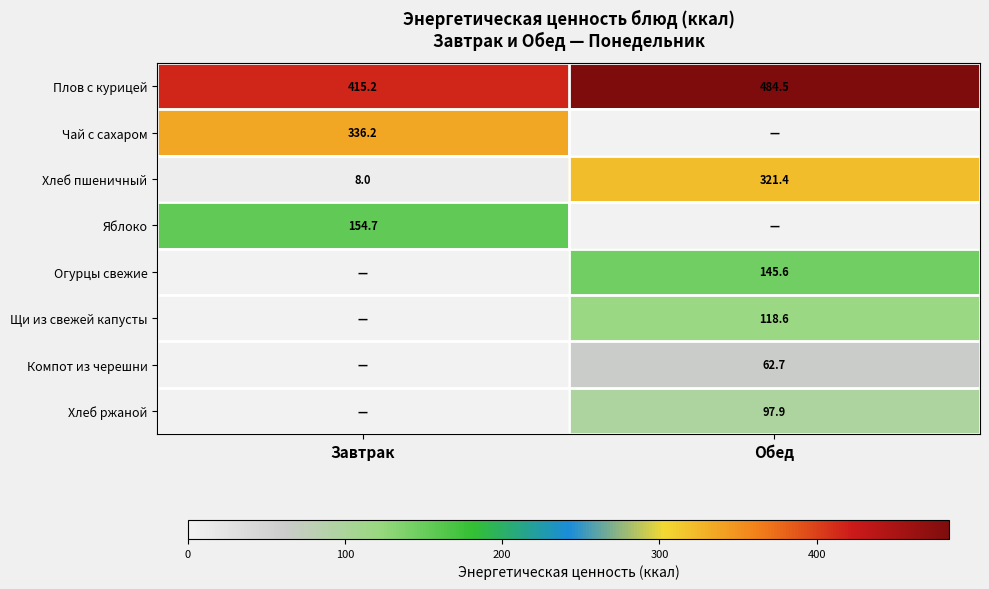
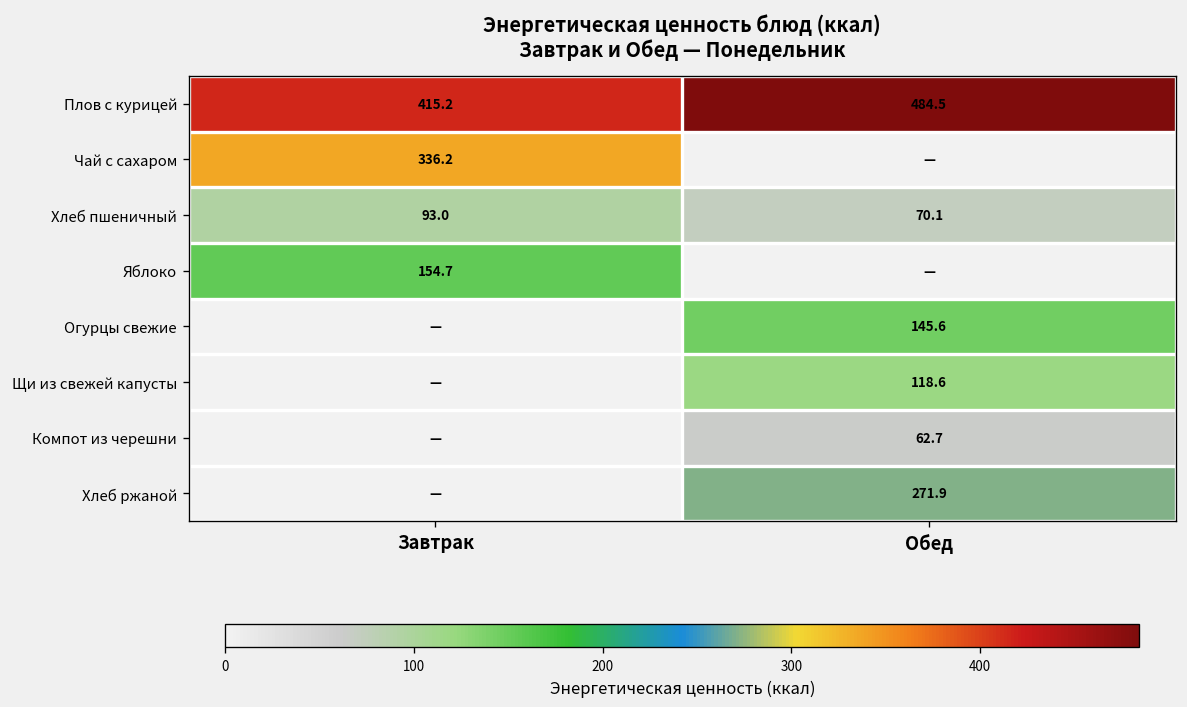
  {
    "Плов с курицей": {
      "Завтрак": 415.2,
      "Обед": 484.5
    },
    "Чай с сахаром": {
      "Завтрак": 336.2
    },
    "Хлеб пшеничный": {
-     "Завтрак": 8.0,
-     "Обед": 321.4
+     "Завтрак": 93.0,
+     "Обед": 70.1
    },
    "Яблоко": {
      "Завтрак": 154.7
    },
    "Огурцы свежие": {
      "Обед": 145.6
    },
    "Щи из свежей капусты": {
      "Обед": 118.6
    },
    "Компот из черешни": {
      "Обед": 62.7
    },
    "Хлеб ржаной": {
-     "Обед": 97.9
+     "Обед": 271.9
    }
  }
